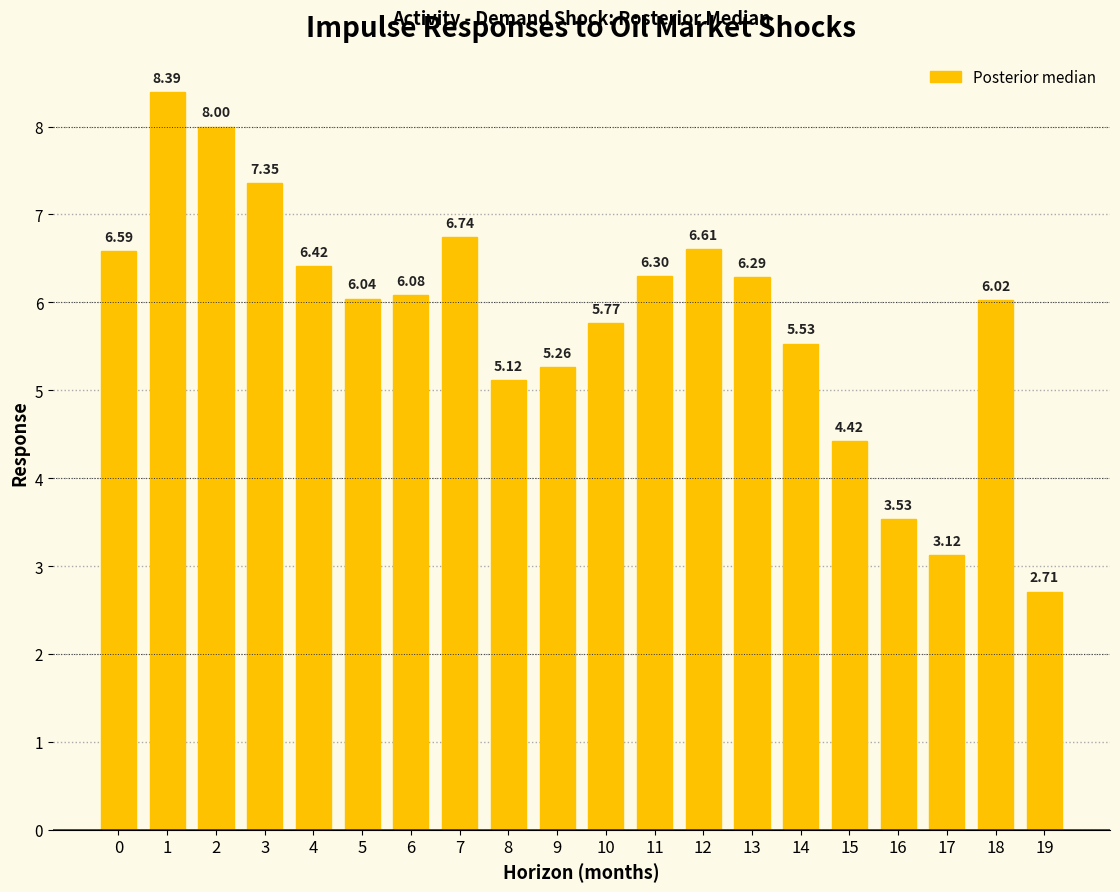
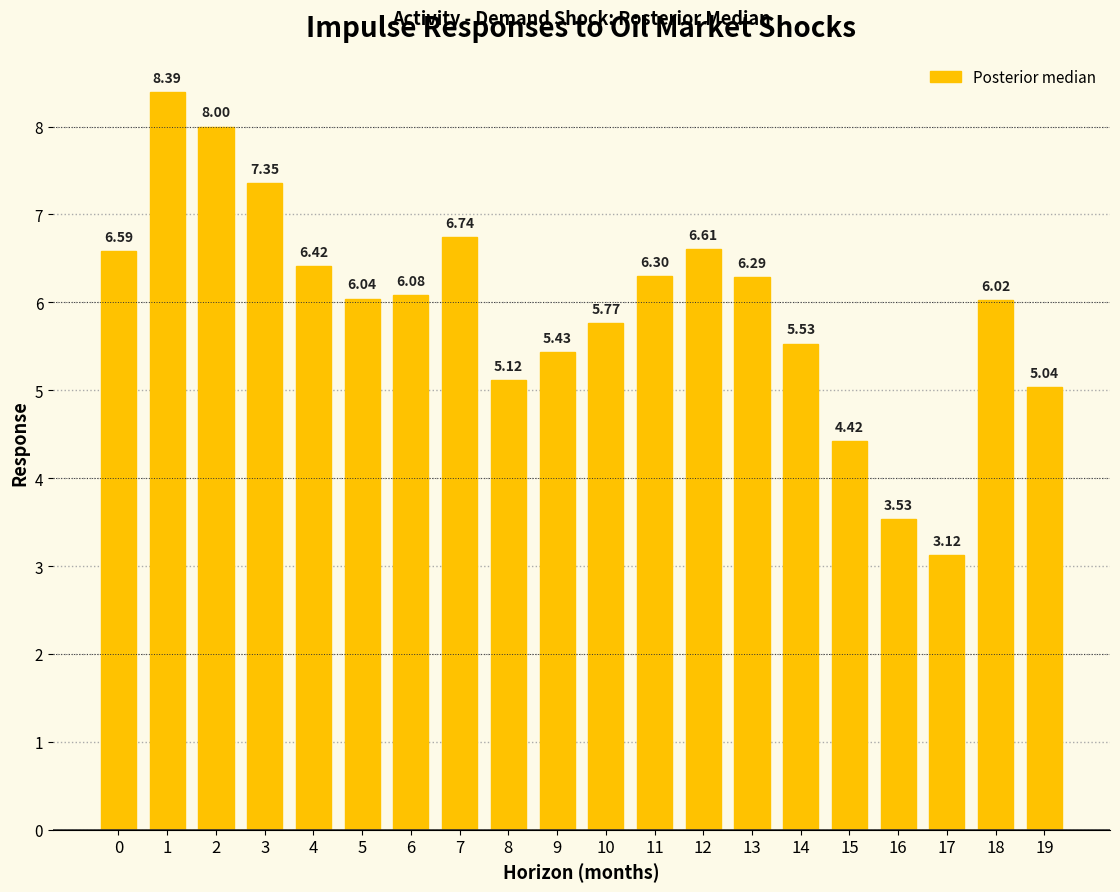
  {
    "0": 6.59,
    "1": 8.39,
    "2": 8.00,
    "3": 7.35,
    "4": 6.42,
    "5": 6.04,
    "6": 6.08,
    "7": 6.74,
    "8": 5.12,
-   "9": 5.26,
+   "9": 5.43,
    "10": 5.77,
    "11": 6.30,
    "12": 6.61,
    "13": 6.29,
    "14": 5.53,
    "15": 4.42,
    "16": 3.53,
    "17": 3.12,
    "18": 6.02,
-   "19": 2.71
+   "19": 5.04
  }
